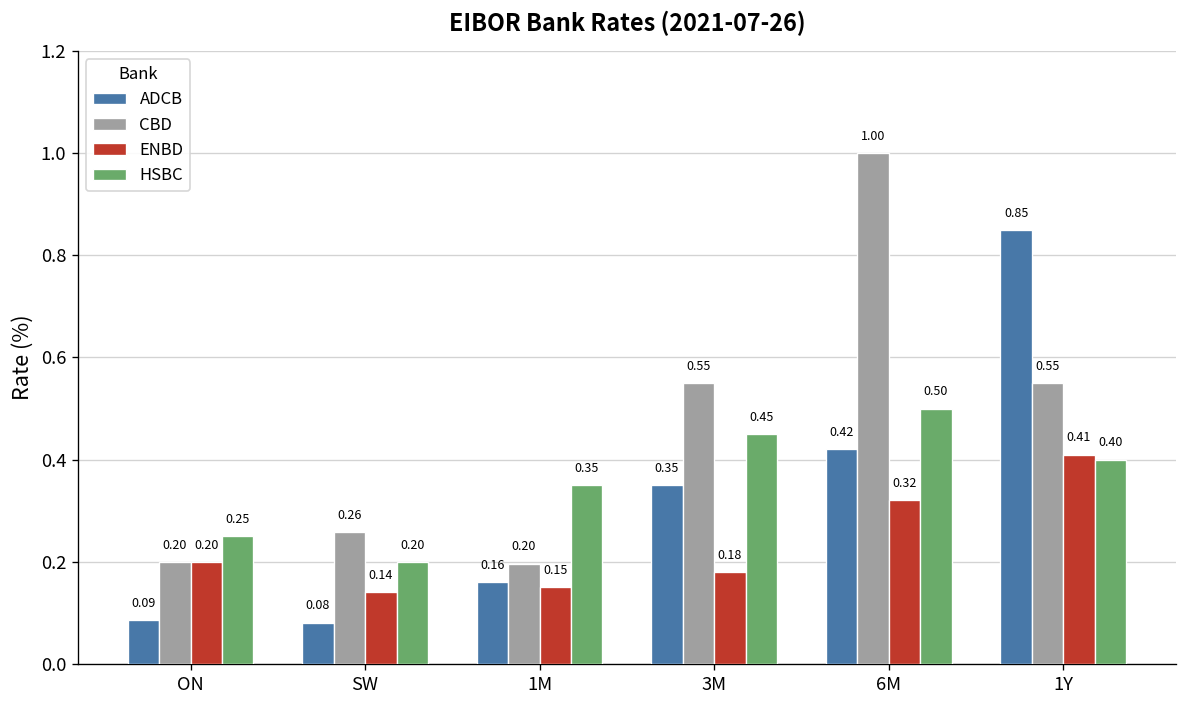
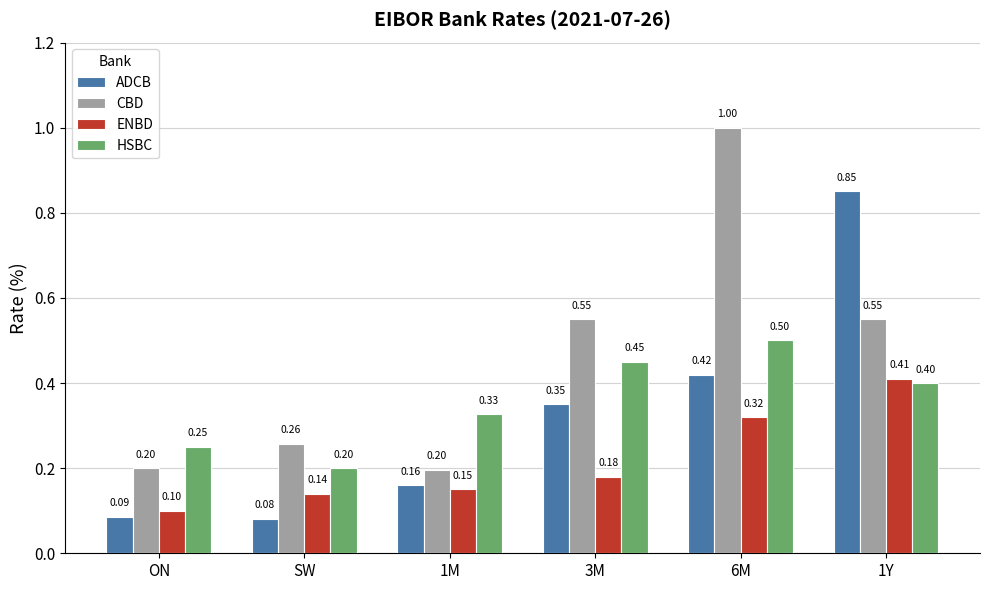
  {
    "ADCB": {
      "ON": 0.09,
      "SW": 0.08,
      "1M": 0.16,
      "3M": 0.35,
      "6M": 0.42,
      "1Y": 0.85
    },
    "CBD": {
      "ON": 0.20,
      "SW": 0.26,
      "1M": 0.20,
      "3M": 0.55,
      "6M": 1.00,
      "1Y": 0.55
    },
    "ENBD": {
-     "ON": 0.20,
+     "ON": 0.10,
      "SW": 0.14,
      "1M": 0.15,
      "3M": 0.18,
      "6M": 0.32,
      "1Y": 0.41
    },
    "HSBC": {
      "ON": 0.25,
      "SW": 0.20,
-     "1M": 0.35,
+     "1M": 0.33,
      "3M": 0.45,
      "6M": 0.50,
      "1Y": 0.40
    }
  }
